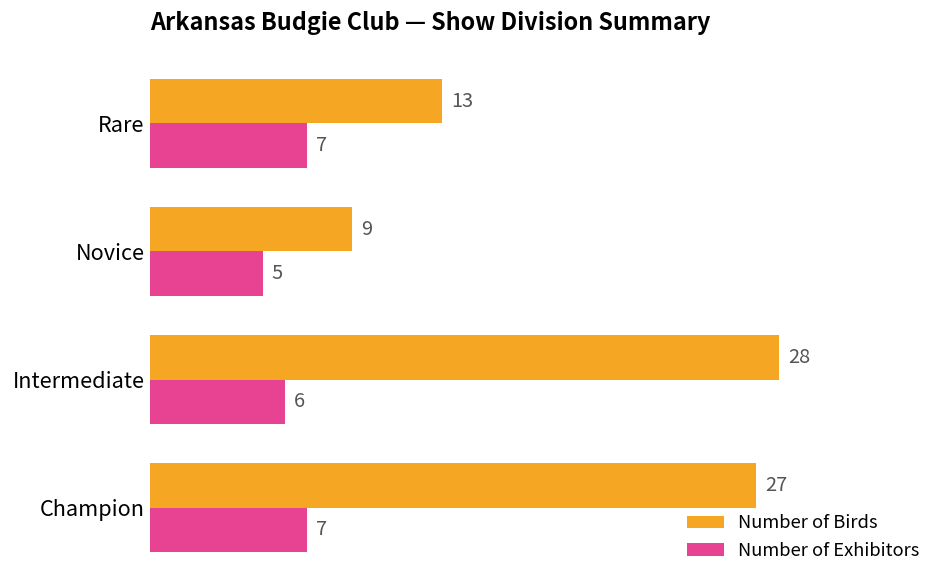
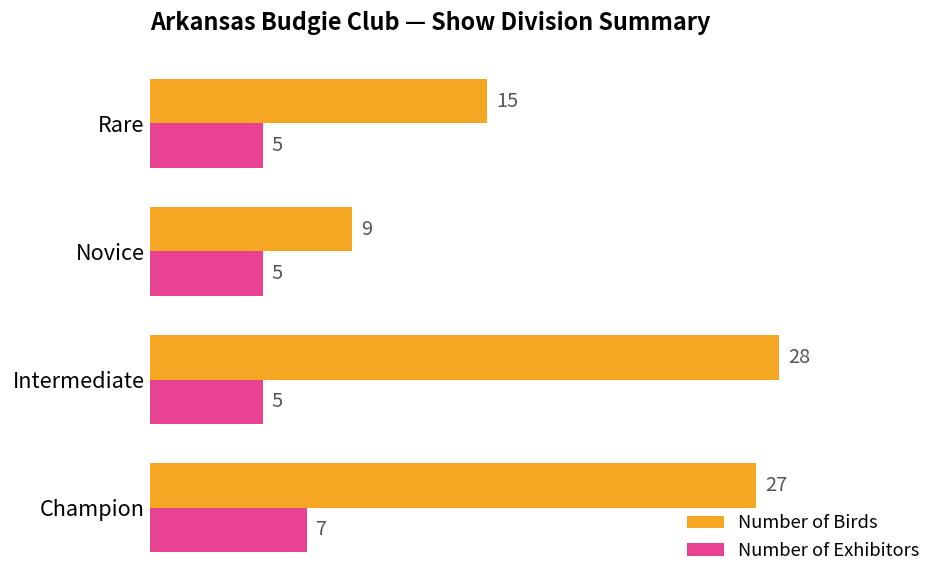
  {
    "Number of Birds": {
-     "Rare": 13,
+     "Rare": 15,
      "Novice": 9,
      "Intermediate": 28,
      "Champion": 27
    },
    "Number of Exhibitors": {
-     "Rare": 7,
+     "Rare": 5,
      "Novice": 5,
-     "Intermediate": 6,
+     "Intermediate": 5,
      "Champion": 7
    }
  }
